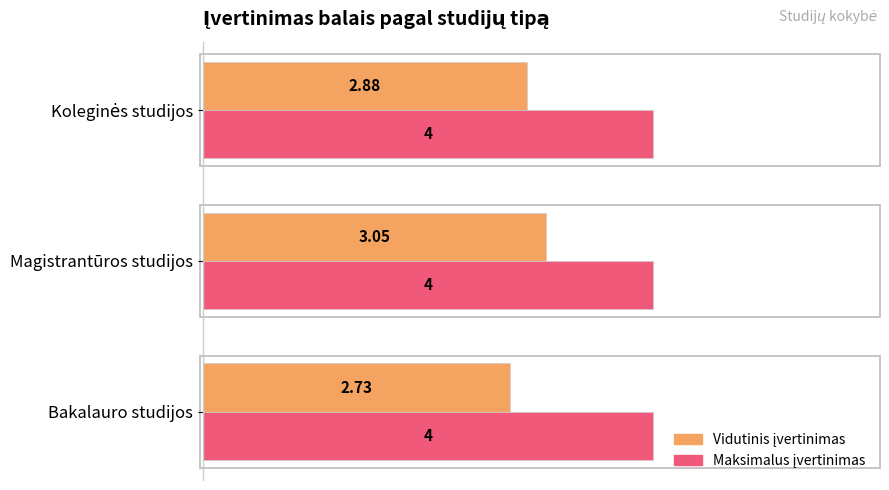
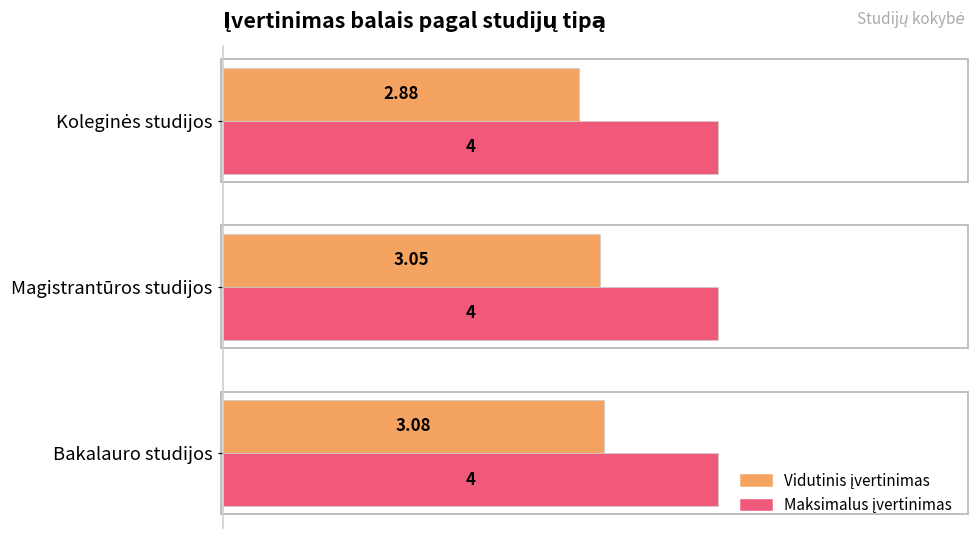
  {
    "Vidutinis įvertinimas": {
      "Koleginės studijos": 2.88,
      "Magistrantūros studijos": 3.05,
-     "Bakalauro studijos": 2.73
+     "Bakalauro studijos": 3.08
    },
    "Maksimalus įvertinimas": {
      "Koleginės studijos": 4,
      "Magistrantūros studijos": 4,
      "Bakalauro studijos": 4
    }
  }
